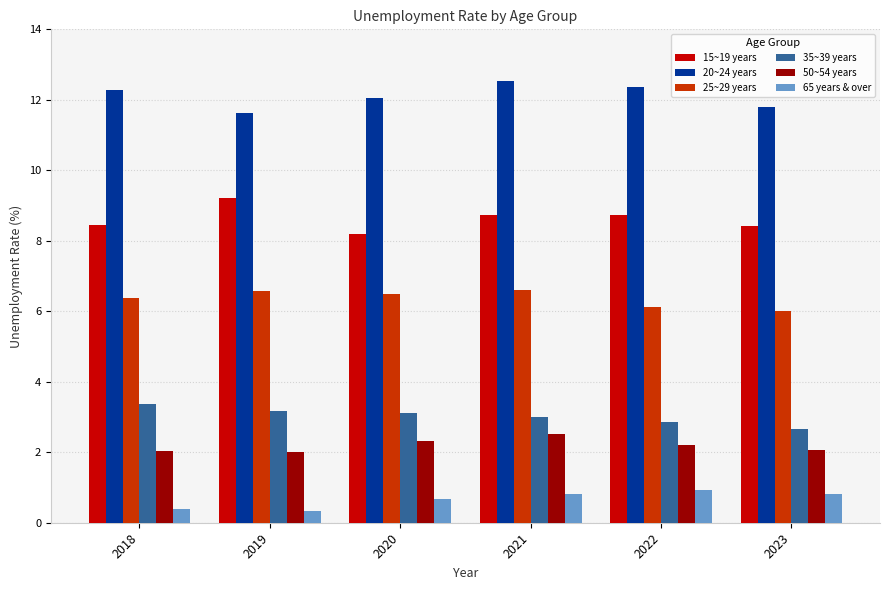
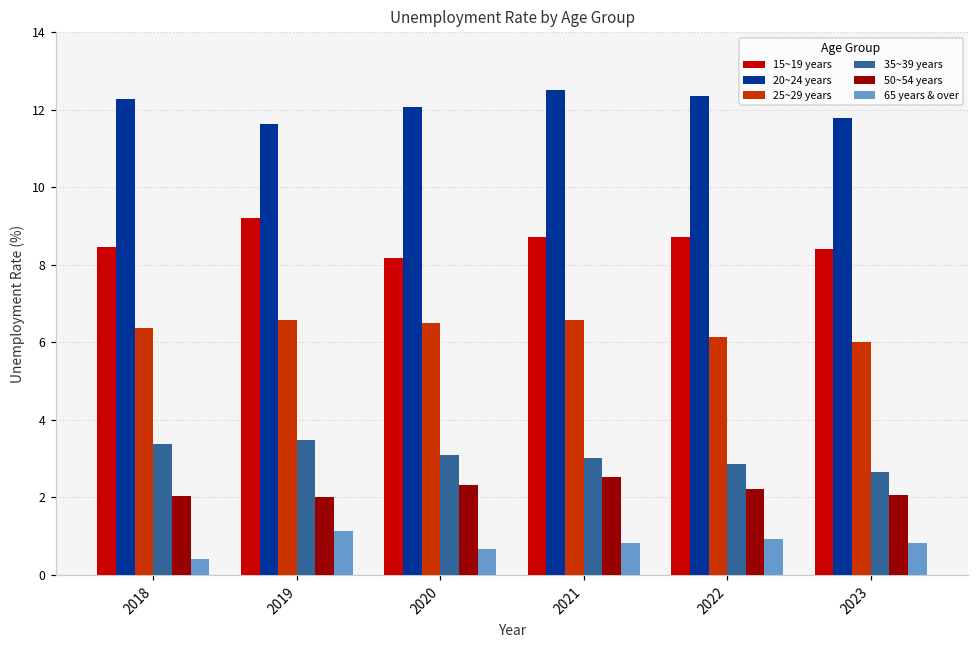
  {
    "20~24 years": {
      "2018": 12.3,
      "2019": 11.6,
      "2020": 12.1,
      "2021": 12.5,
      "2022": 12.4,
      "2023": 11.8
    },
    "35~39 years": {
      "2018": 3.4,
-     "2019": 3.2,
+     "2019": 3.5,
      "2020": 3.1,
      "2021": 3.0,
      "2022": 2.9,
      "2023": 2.7
    },
    "65 years & over": {
      "2018": 0.4,
-     "2019": 0.3,
+     "2019": 1.1,
      "2020": 0.7,
      "2021": 0.8,
      "2022": 0.9,
      "2023": 0.8
    }
  }
